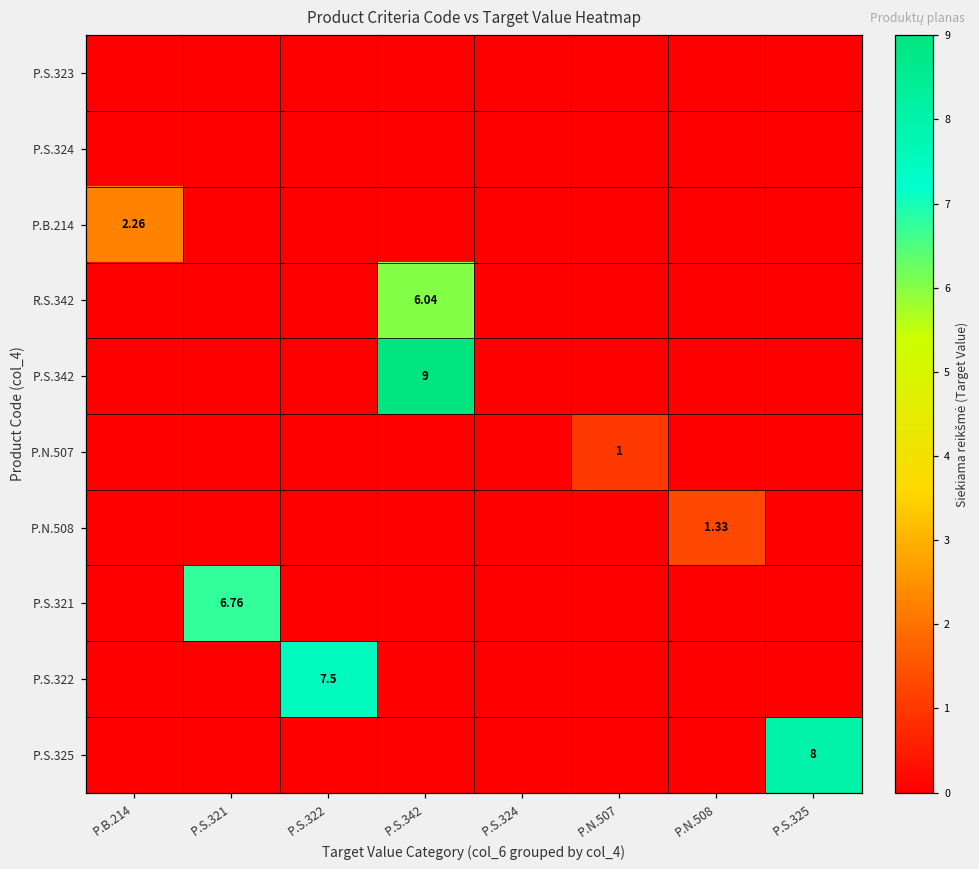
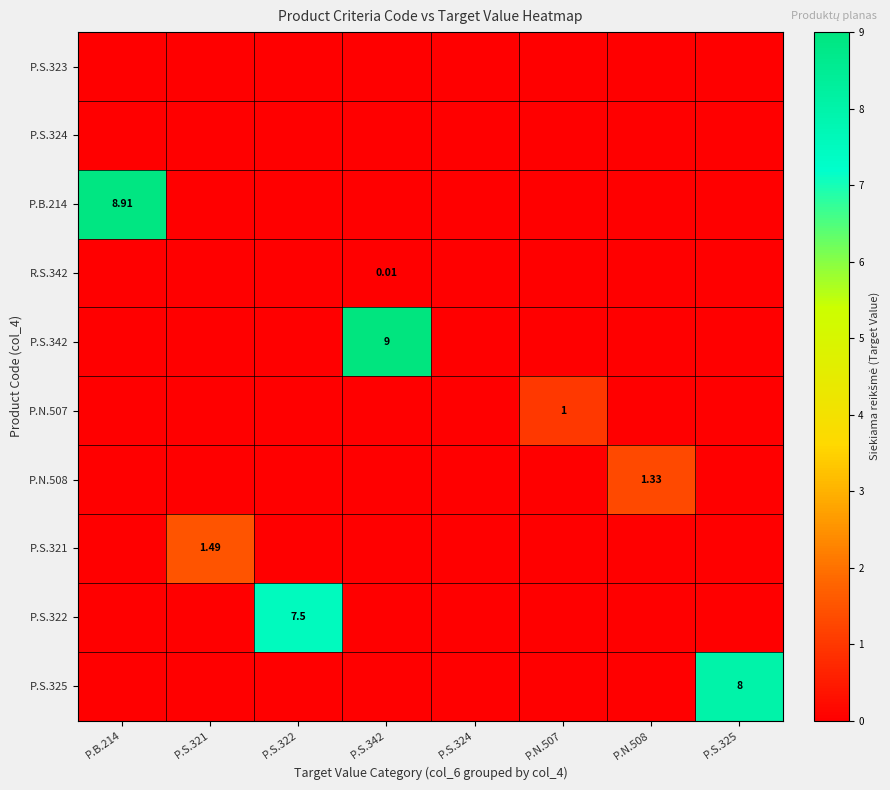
  {
    "P.B.214": {
-     "P.B.214": 2.26
+     "P.B.214": 8.91
    },
    "R.S.342": {
-     "P.S.342": 6.04
+     "P.S.342": 0.01
    },
    "P.S.342": {
      "P.S.342": 9
    },
    "P.N.507": {
      "P.N.507": 1
    },
    "P.N.508": {
      "P.N.508": 1.33
    },
    "P.S.321": {
-     "P.S.321": 6.76
+     "P.S.321": 1.49
    },
    "P.S.322": {
      "P.S.322": 7.5
    },
    "P.S.325": {
      "P.S.325": 8
    }
  }
